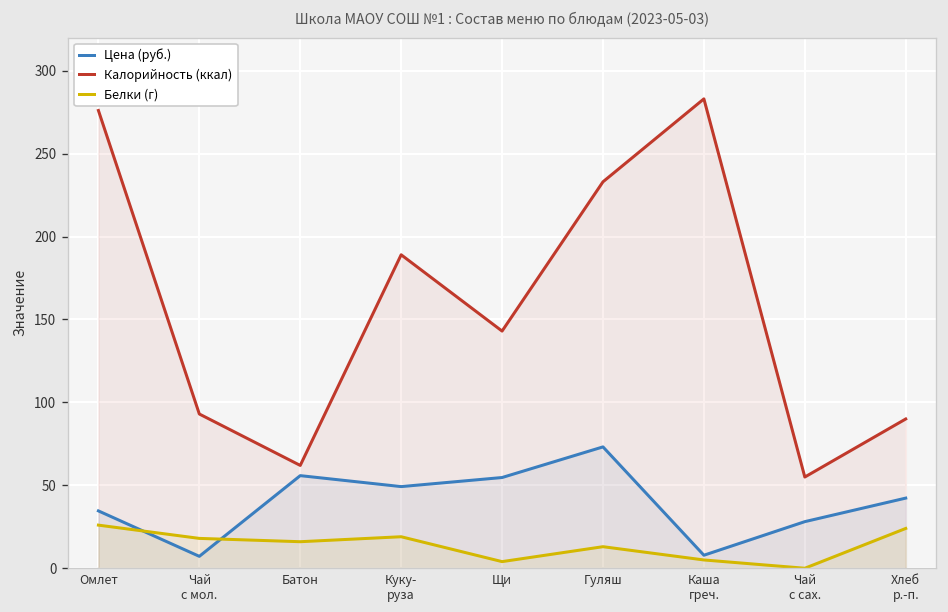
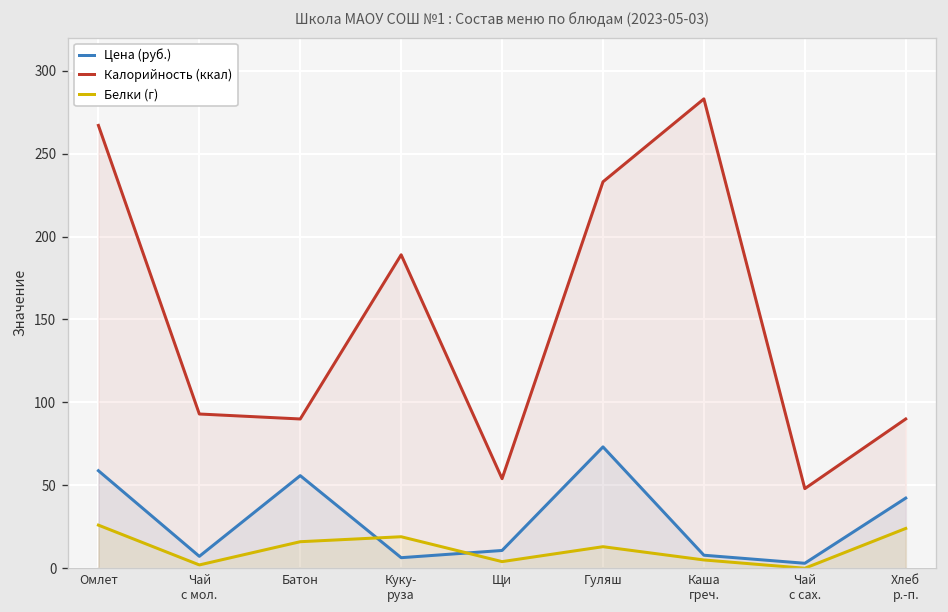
  {
    "Цена (руб.)": {
-     "Омлет": 35,
+     "Омлет": 59,
      "Чай с мол.": 7,
      "Батон": 56,
-     "Куку- руза": 49,
-     "Щи": 55,
+     "Куку- руза": 6,
+     "Щи": 11,
      "Гуляш": 73,
      "Каша греч.": 8,
-     "Чай с сах.": 28,
+     "Чай с сах.": 3,
      "Хлеб р.-п.": 42
    },
    "Калорийность (ккал)": {
-     "Омлет": 276,
+     "Омлет": 267,
      "Чай с мол.": 93,
-     "Батон": 62,
+     "Батон": 90,
      "Куку- руза": 189,
-     "Щи": 143,
+     "Щи": 54,
      "Гуляш": 233,
      "Каша греч.": 283,
-     "Чай с сах.": 55,
+     "Чай с сах.": 48,
      "Хлеб р.-п.": 90
    },
    "Белки (г)": {
      "Омлет": 26,
-     "Чай с мол.": 18,
+     "Чай с мол.": 2,
      "Батон": 16,
      "Куку- руза": 19,
      "Щи": 4,
      "Гуляш": 13,
      "Каша греч.": 5,
      "Чай с сах.": 0,
      "Хлеб р.-п.": 24
    }
  }
